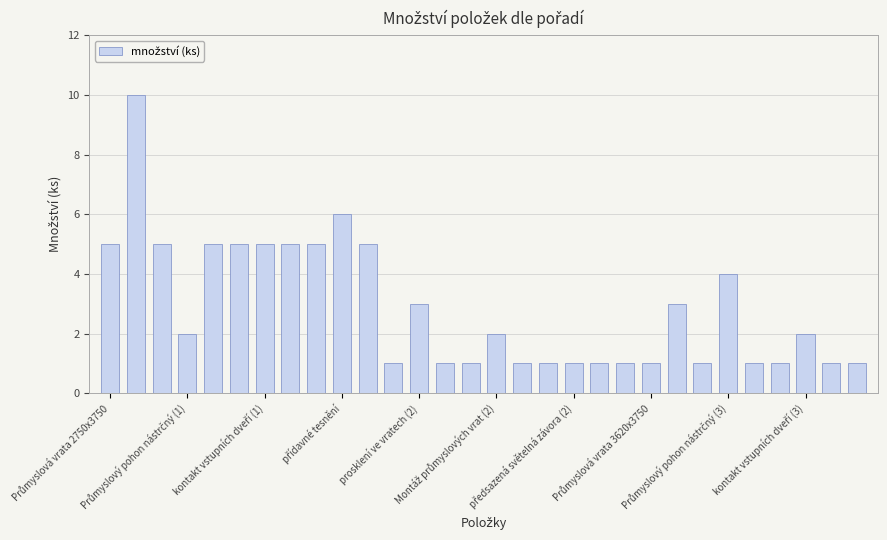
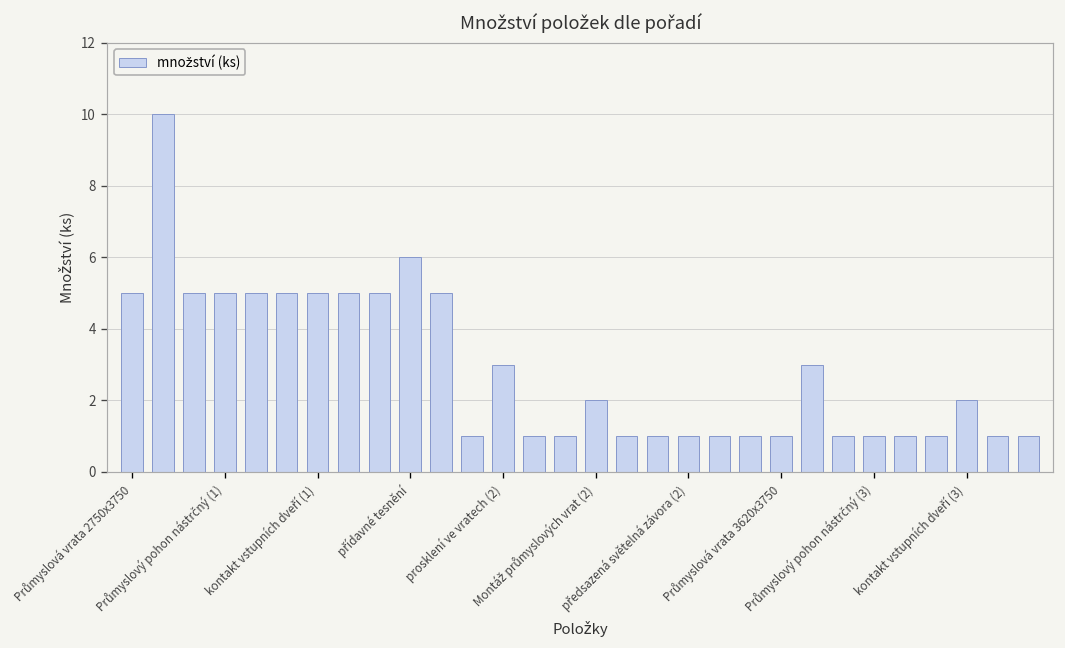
  {
    "Průmyslová vrata 2750x3750": 5,
-   "Průmyslový pohon nástrčný (1)": 2,
+   "Průmyslový pohon nástrčný (1)": 5,
    "kontakt vstupních dveří (1)": 5,
    "přídavné tesnění": 6,
    "prosklení ve vratech (2)": 3,
    "Montáž průmyslových vrat (2)": 2,
    "předsazená světelná závora (2)": 1,
    "Průmyslová vrata 3620x3750": 1,
-   "Průmyslový pohon nástrčný (3)": 4,
+   "Průmyslový pohon nástrčný (3)": 1,
    "kontakt vstupních dveří (3)": 2
  }
